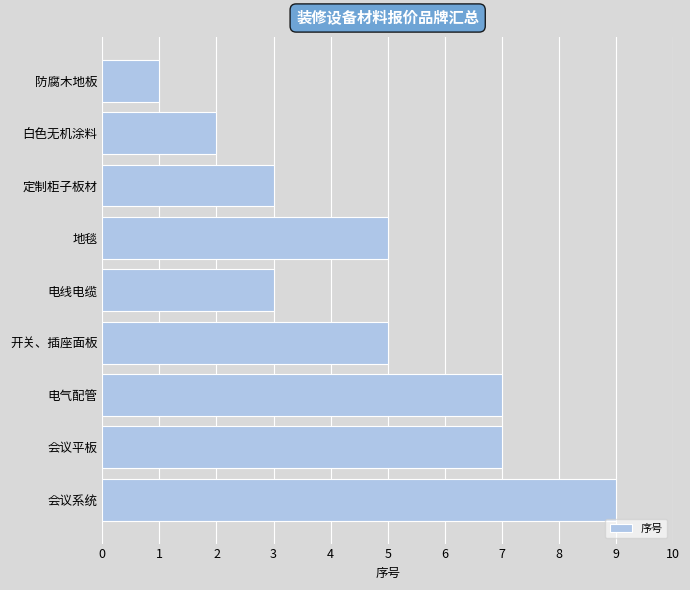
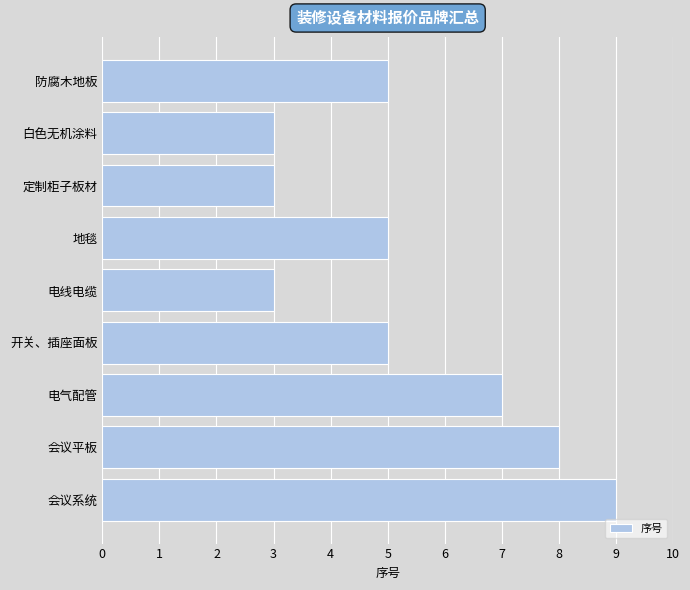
  {
-   "防腐木地板": 1,
-   "白色无机涂料": 2,
+   "防腐木地板": 5,
+   "白色无机涂料": 3,
    "定制柜子板材": 3,
    "地毯": 5,
    "电线电缆": 3,
    "开关、插座面板": 5,
    "电气配管": 7,
-   "会议平板": 7,
+   "会议平板": 8,
    "会议系统": 9
  }
